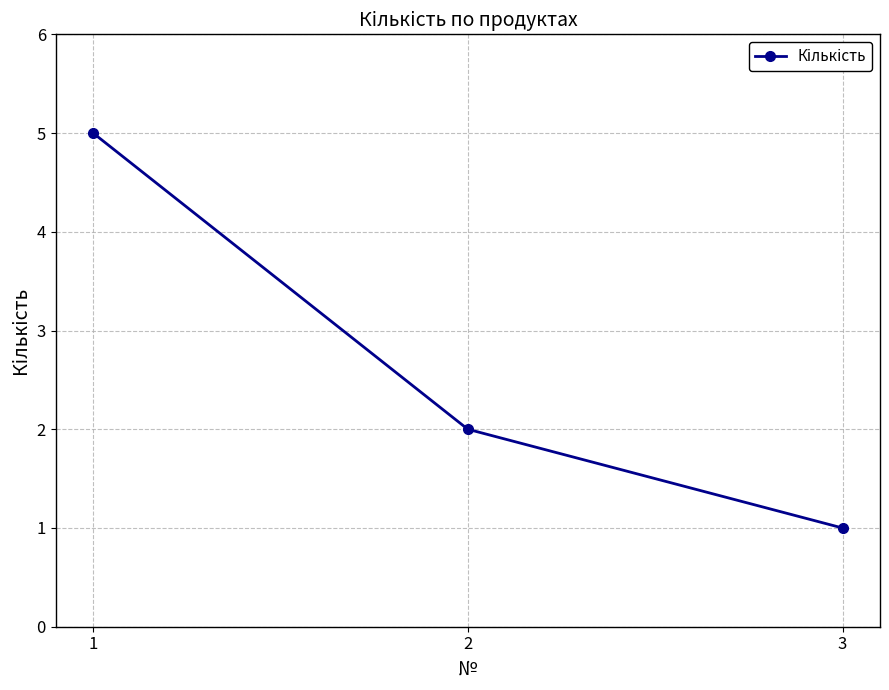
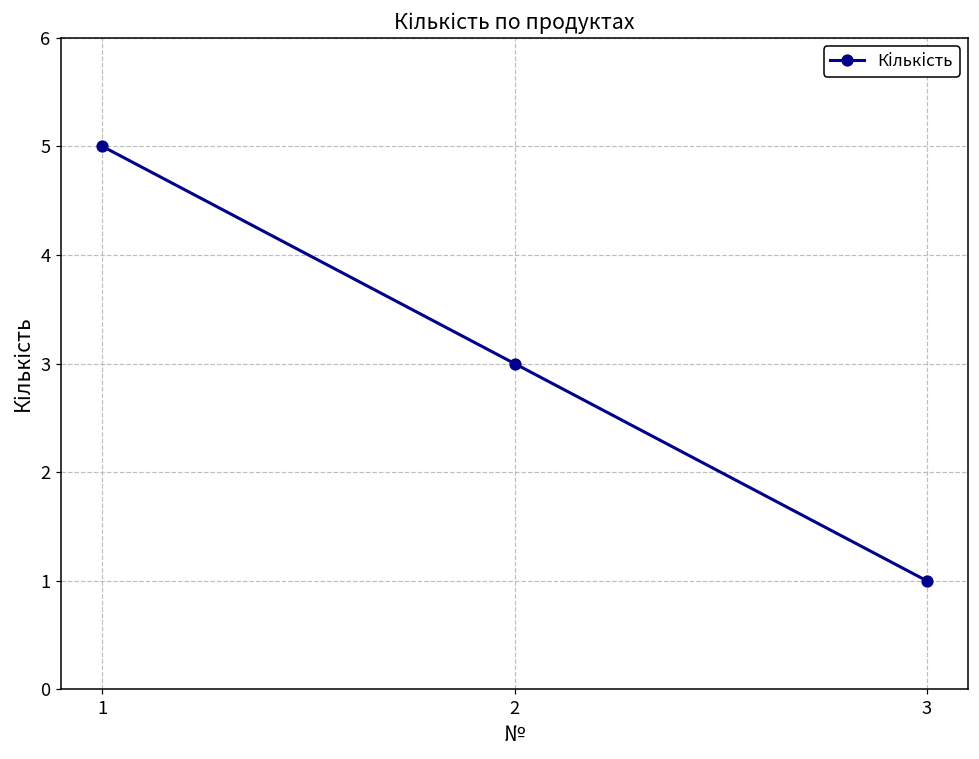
  {
    "1": 5,
-   "2": 2,
+   "2": 3,
    "3": 1
  }
